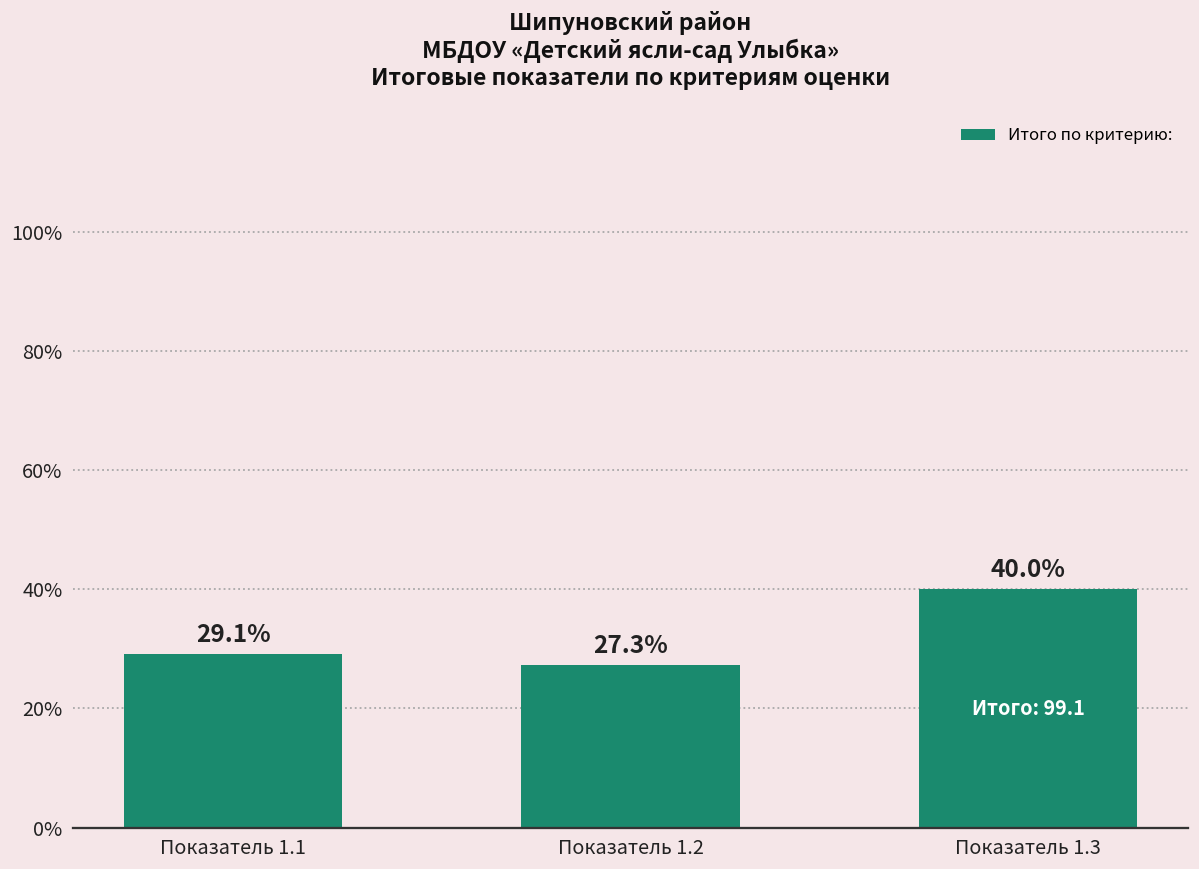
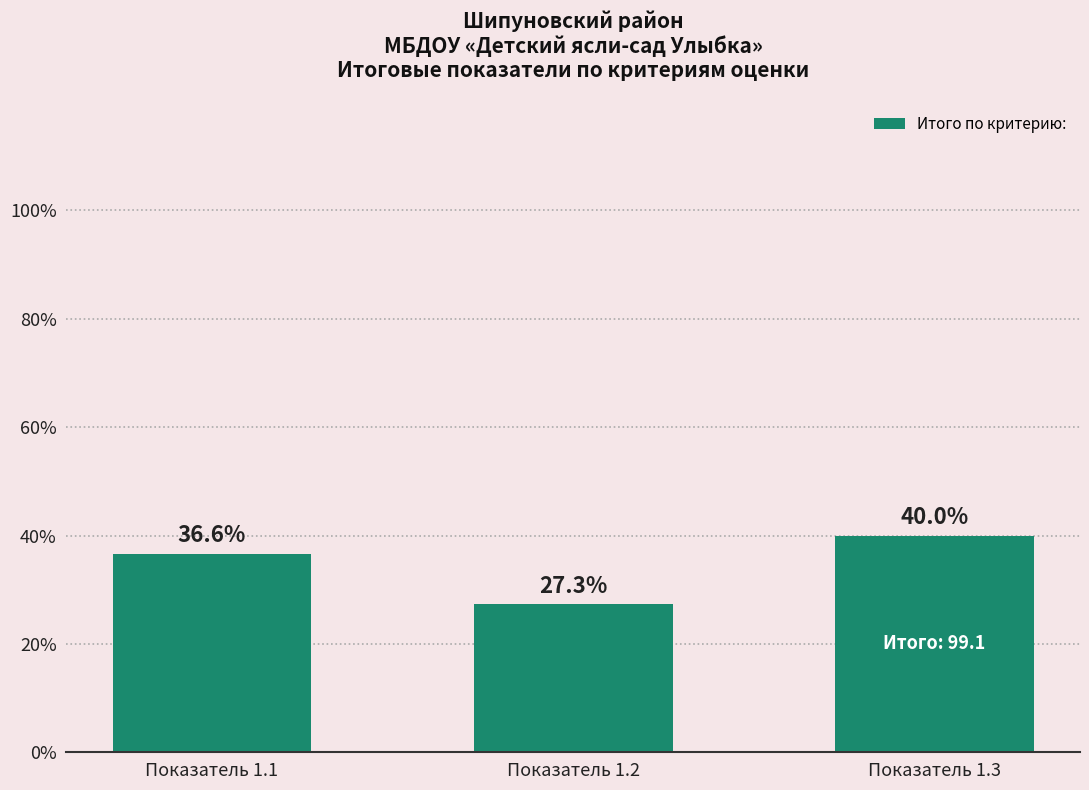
  {
-   "Показатель 1.1": "29.1%",
+   "Показатель 1.1": "36.6%",
    "Показатель 1.2": "27.3%",
    "Показатель 1.3": "40.0%"
  }
